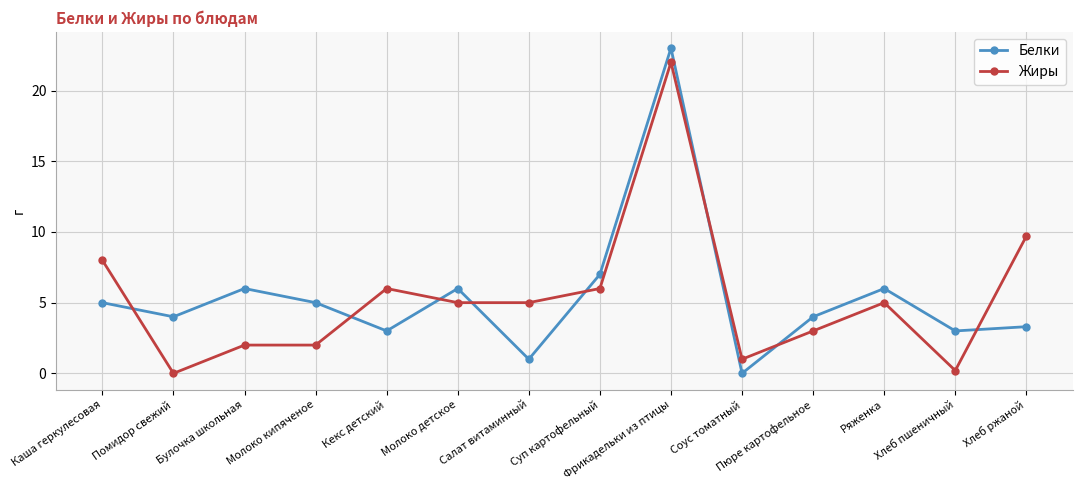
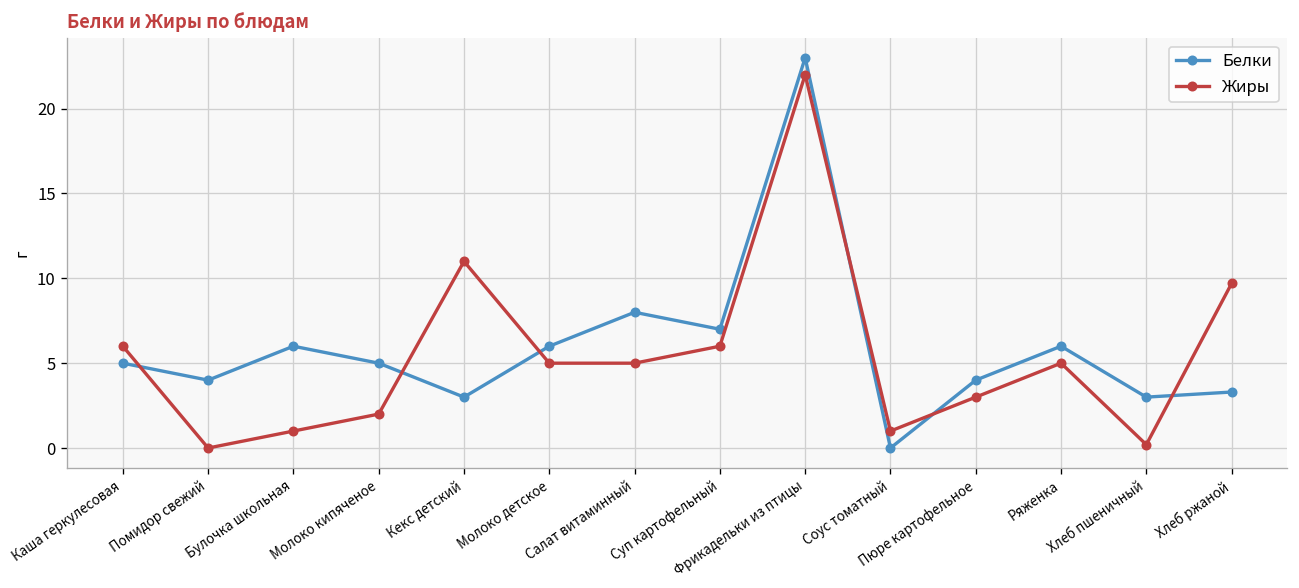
  {
    "Белки": {
      "Каша геркулесовая": 5,
      "Помидор свежий": 4,
      "Булочка школьная": 6,
      "Молоко кипяченое": 5,
      "Кекс детский": 3,
      "Молоко детское": 6,
-     "Салат витаминный": 1,
+     "Салат витаминный": 8,
      "Суп картофельный": 7,
      "Фрикадельки из птицы": 23,
      "Соус томатный": 0,
      "Пюре картофельное": 4,
      "Ряженка": 6,
      "Хлеб пшеничный": 3,
      "Хлеб ржаной": 3.3
    },
    "Жиры": {
-     "Каша геркулесовая": 8,
+     "Каша геркулесовая": 6,
      "Помидор свежий": 0,
-     "Булочка школьная": 2,
+     "Булочка школьная": 1,
      "Молоко кипяченое": 2,
-     "Кекс детский": 6,
+     "Кекс детский": 11,
      "Молоко детское": 5,
      "Салат витаминный": 5,
      "Суп картофельный": 6,
      "Фрикадельки из птицы": 22,
      "Соус томатный": 1,
      "Пюре картофельное": 3,
      "Ряженка": 5,
      "Хлеб пшеничный": 0.2,
      "Хлеб ржаной": 9.7
    }
  }
